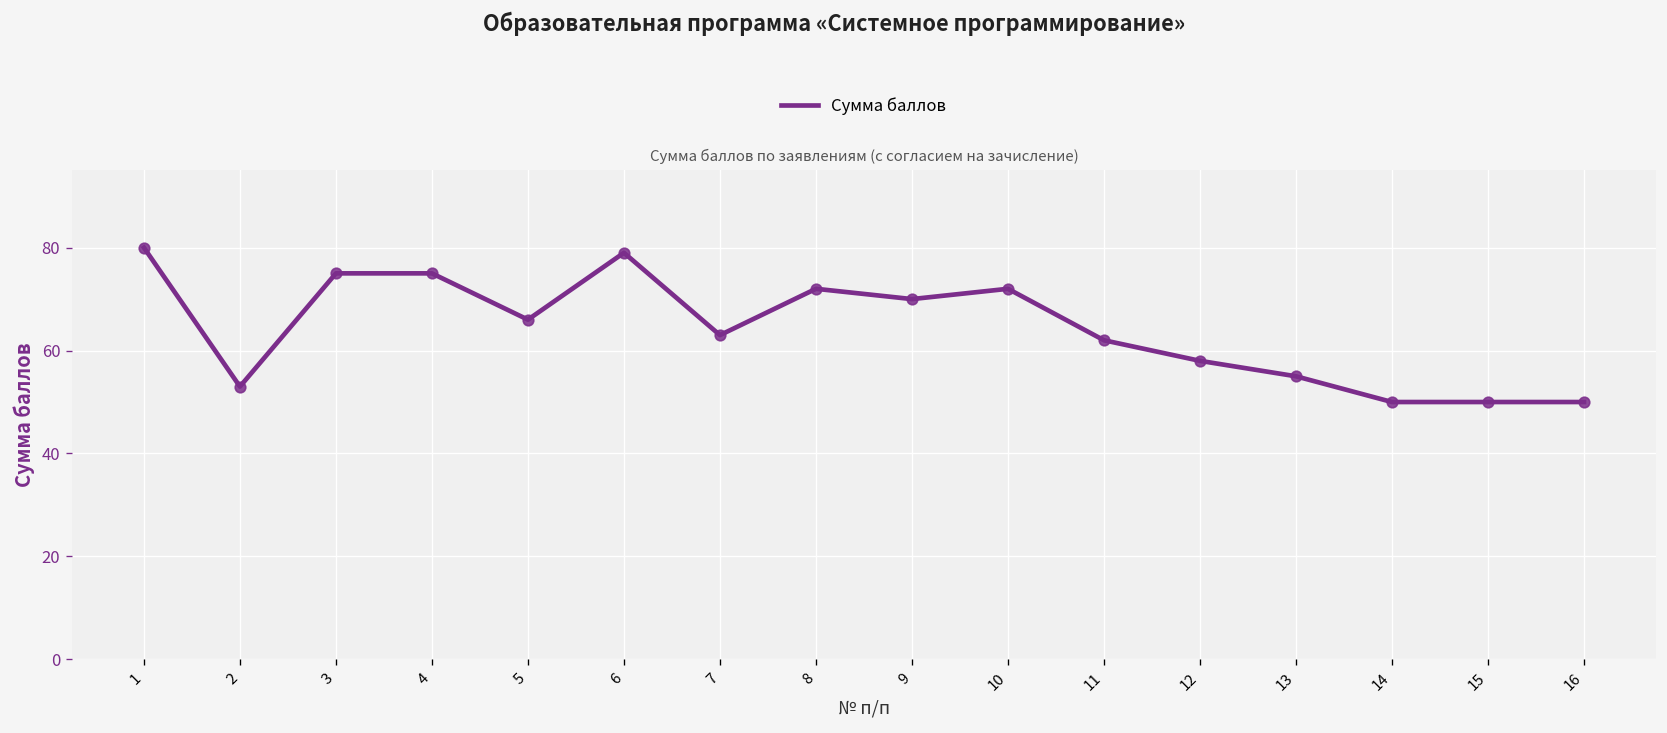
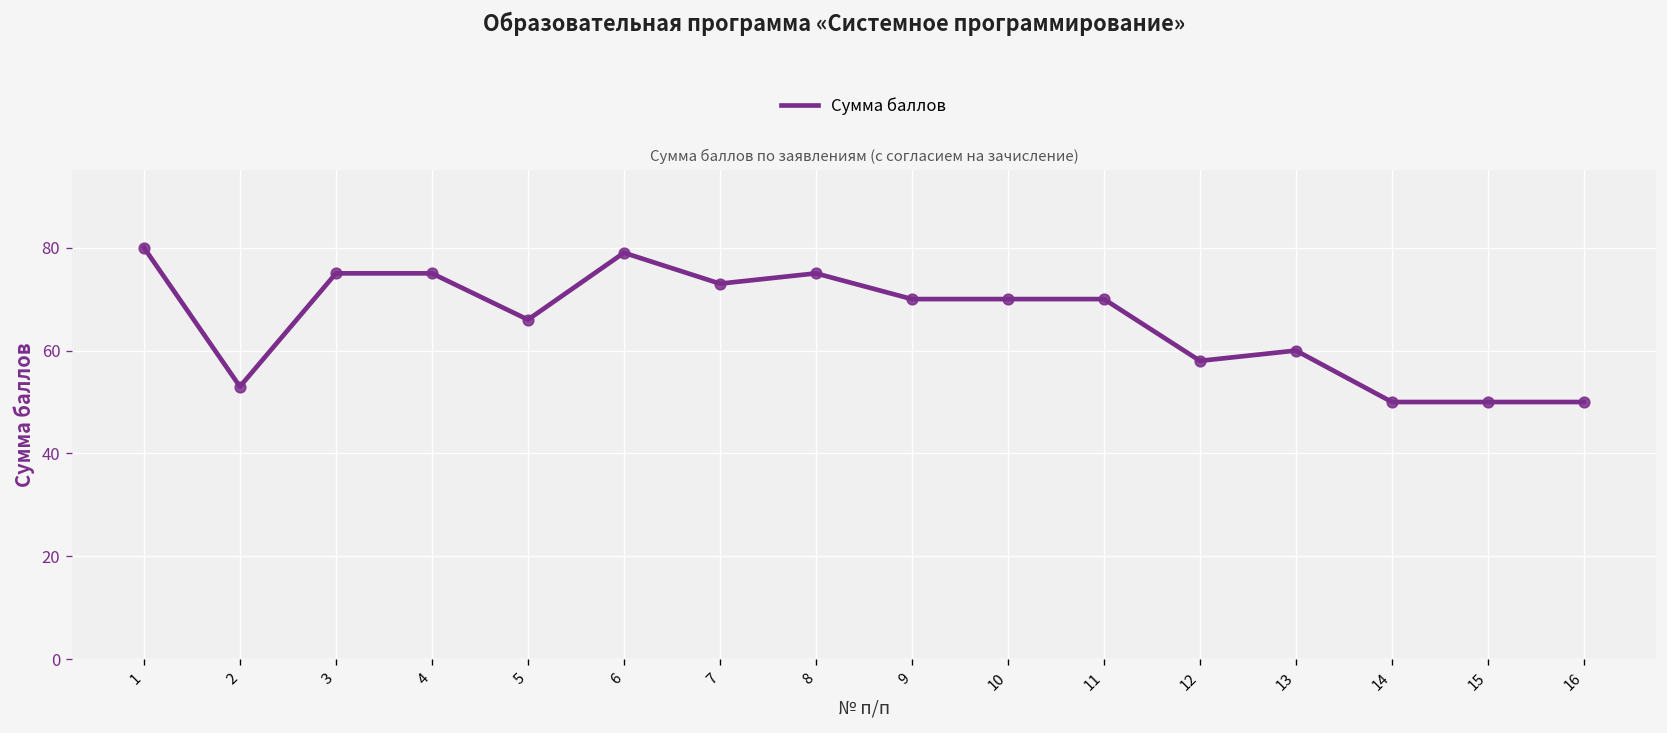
  {
    "1": 80,
    "2": 53,
    "3": 75,
    "4": 75,
    "5": 66,
    "6": 79,
-   "7": 63,
-   "8": 72,
+   "7": 73,
+   "8": 75,
    "9": 70,
-   "10": 72,
-   "11": 62,
+   "10": 70,
+   "11": 70,
    "12": 58,
-   "13": 55,
+   "13": 60,
    "14": 50,
    "15": 50,
    "16": 50
  }
